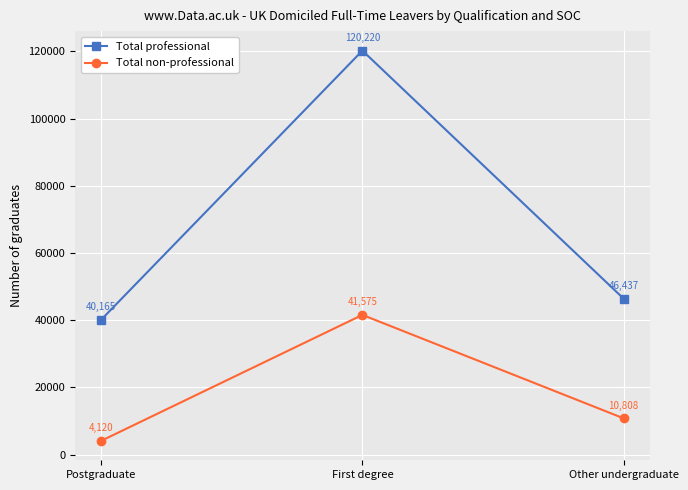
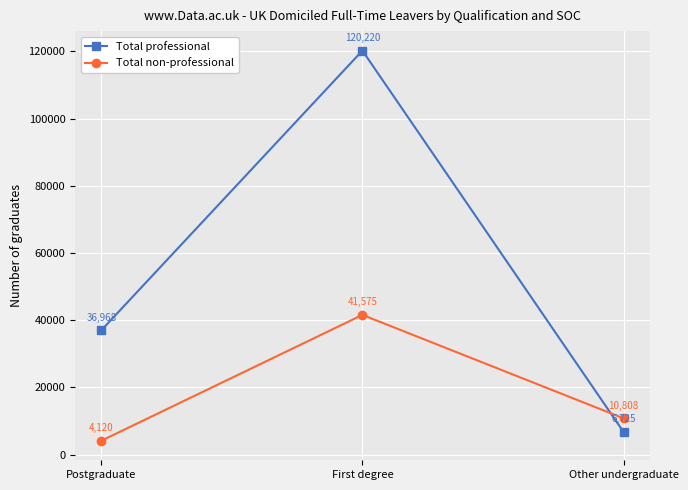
  {
    "Total professional": {
-     "Postgraduate": "40,165",
+     "Postgraduate": "36,968",
      "First degree": "120,220",
-     "Other undergraduate": "46,437"
+     "Other undergraduate": "6,725"
    },
    "Total non-professional": {
      "Postgraduate": "4,120",
      "First degree": "41,575",
      "Other undergraduate": "10,808"
    }
  }
